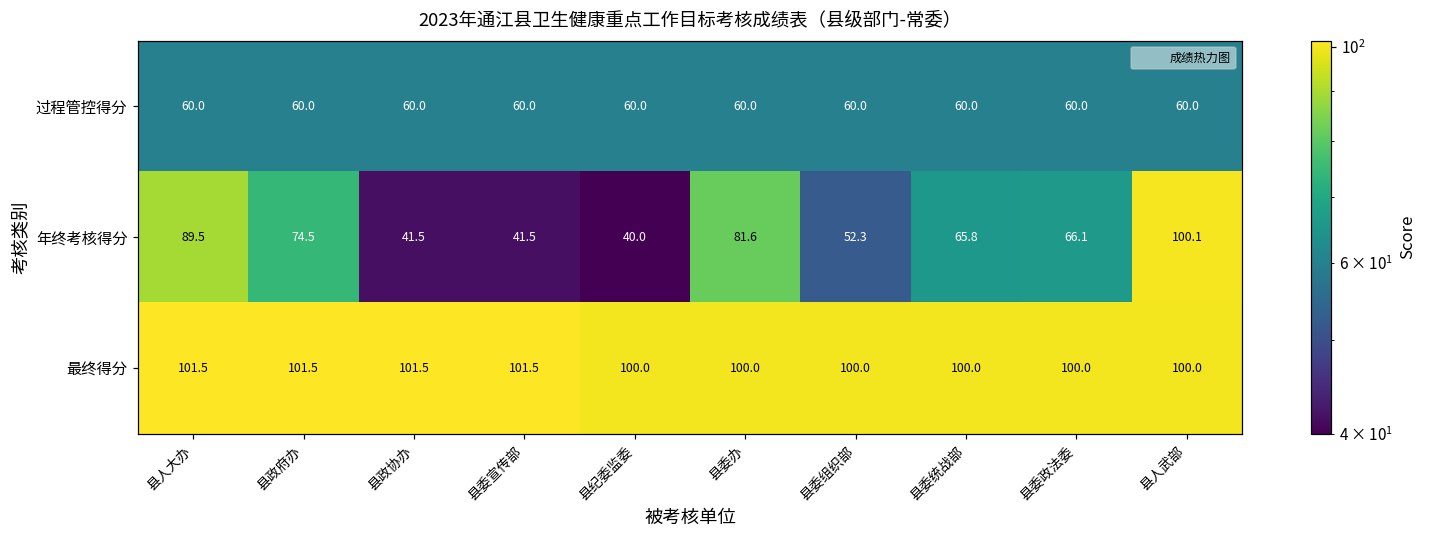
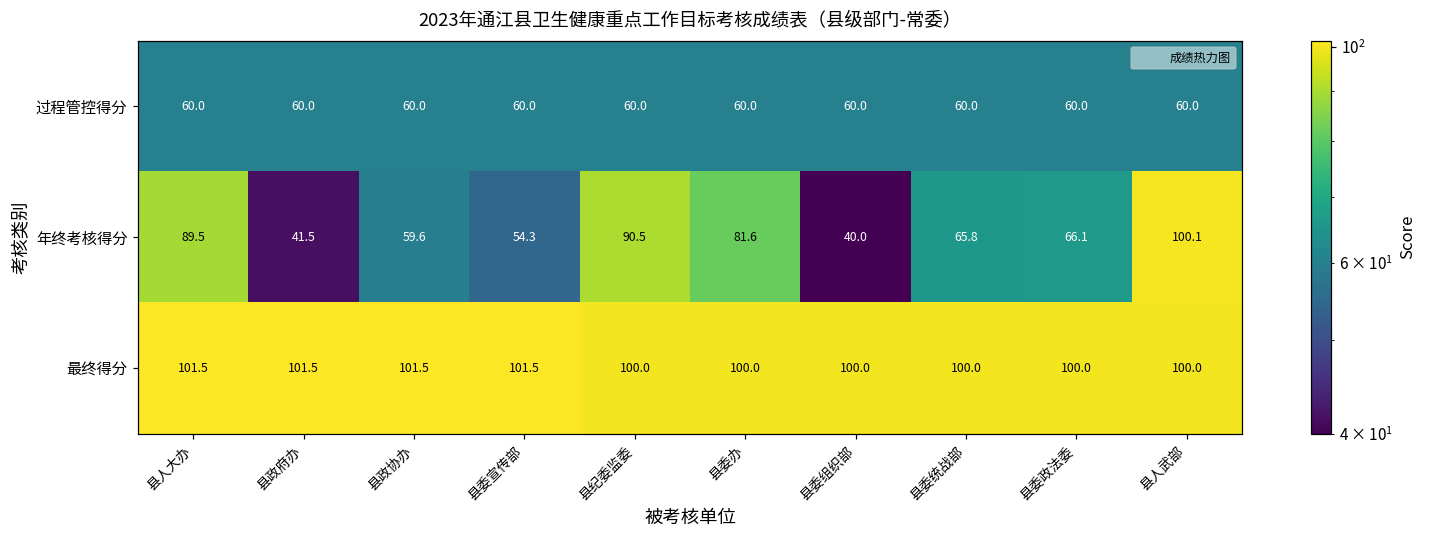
  {
    "过程管控得分": {
      "县人大办": 60.0,
      "县政府办": 60.0,
      "县政协办": 60.0,
      "县委宣传部": 60.0,
      "县纪委监委": 60.0,
      "县委办": 60.0,
      "县委组织部": 60.0,
      "县委统战部": 60.0,
      "县委政法委": 60.0,
      "县人武部": 60.0
    },
    "年终考核得分": {
      "县人大办": 89.5,
-     "县政府办": 74.5,
-     "县政协办": 41.5,
-     "县委宣传部": 41.5,
-     "县纪委监委": 40.0,
+     "县政府办": 41.5,
+     "县政协办": 59.6,
+     "县委宣传部": 54.3,
+     "县纪委监委": 90.5,
      "县委办": 81.6,
-     "县委组织部": 52.3,
+     "县委组织部": 40.0,
      "县委统战部": 65.8,
      "县委政法委": 66.1,
      "县人武部": 100.1
    },
    "最终得分": {
      "县人大办": 101.5,
      "县政府办": 101.5,
      "县政协办": 101.5,
      "县委宣传部": 101.5,
      "县纪委监委": 100.0,
      "县委办": 100.0,
      "县委组织部": 100.0,
      "县委统战部": 100.0,
      "县委政法委": 100.0,
      "县人武部": 100.0
    }
  }
